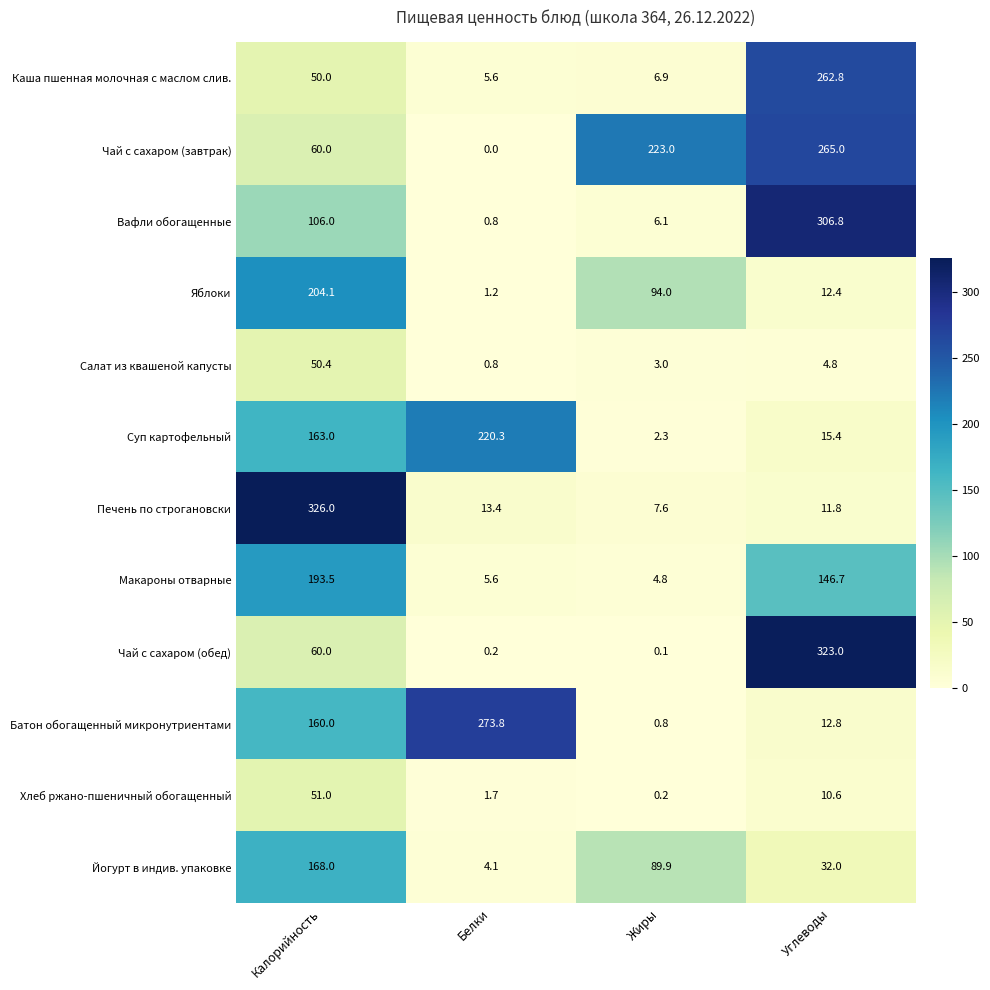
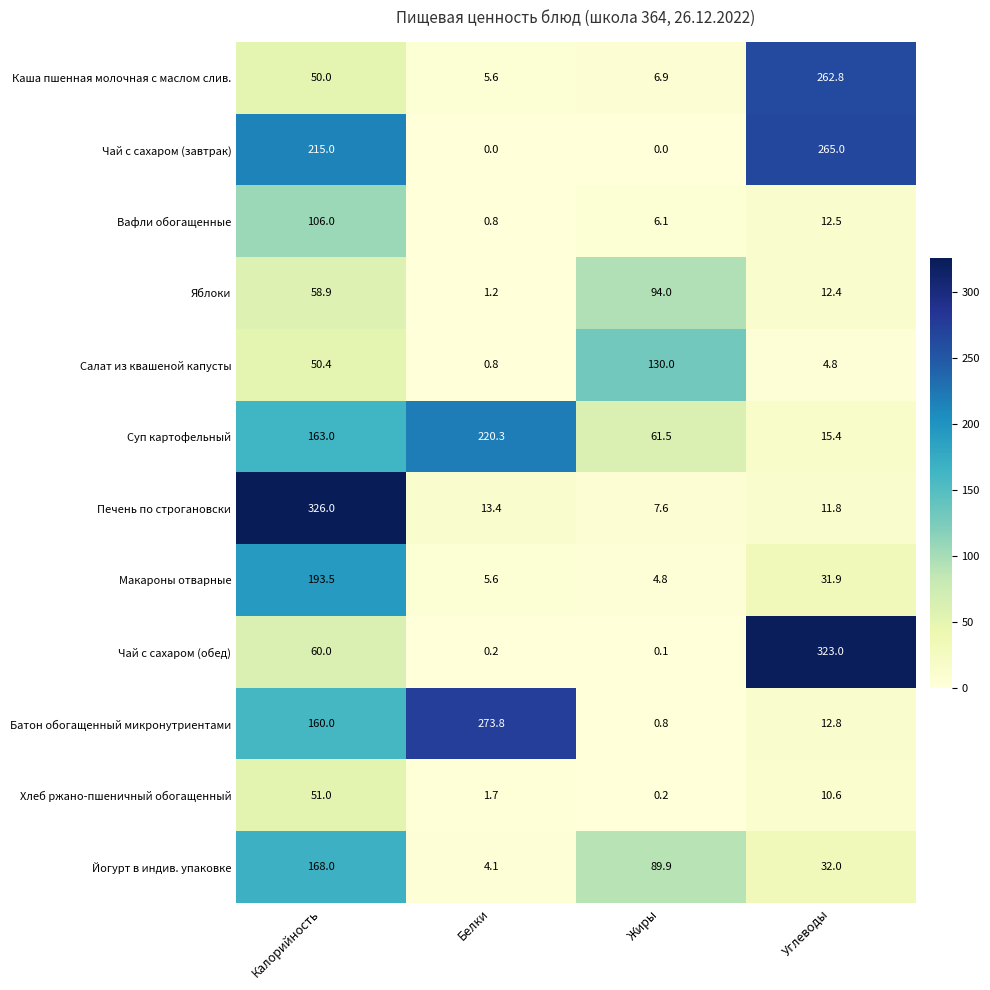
  {
    "Каша пшенная молочная с маслом слив.": {
      "Калорийность": 50.0,
      "Белки": 5.6,
      "Жиры": 6.9,
      "Углеводы": 262.8
    },
    "Чай с сахаром (завтрак)": {
-     "Калорийность": 60.0,
+     "Калорийность": 215.0,
      "Белки": 0.0,
-     "Жиры": 223.0,
+     "Жиры": 0.0,
      "Углеводы": 265.0
    },
    "Вафли обогащенные": {
      "Калорийность": 106.0,
      "Белки": 0.8,
      "Жиры": 6.1,
-     "Углеводы": 306.8
+     "Углеводы": 12.5
    },
    "Яблоки": {
-     "Калорийность": 204.1,
+     "Калорийность": 58.9,
      "Белки": 1.2,
      "Жиры": 94.0,
      "Углеводы": 12.4
    },
    "Салат из квашеной капусты": {
      "Калорийность": 50.4,
      "Белки": 0.8,
-     "Жиры": 3.0,
+     "Жиры": 130.0,
      "Углеводы": 4.8
    },
    "Суп картофельный": {
      "Калорийность": 163.0,
      "Белки": 220.3,
-     "Жиры": 2.3,
+     "Жиры": 61.5,
      "Углеводы": 15.4
    },
    "Печень по строгановски": {
      "Калорийность": 326.0,
      "Белки": 13.4,
      "Жиры": 7.6,
      "Углеводы": 11.8
    },
    "Макароны отварные": {
      "Калорийность": 193.5,
      "Белки": 5.6,
      "Жиры": 4.8,
-     "Углеводы": 146.7
+     "Углеводы": 31.9
    },
    "Чай с сахаром (обед)": {
      "Калорийность": 60.0,
      "Белки": 0.2,
      "Жиры": 0.1,
      "Углеводы": 323.0
    },
    "Батон обогащенный микронутриентами": {
      "Калорийность": 160.0,
      "Белки": 273.8,
      "Жиры": 0.8,
      "Углеводы": 12.8
    },
    "Хлеб ржано-пшеничный обогащенный": {
      "Калорийность": 51.0,
      "Белки": 1.7,
      "Жиры": 0.2,
      "Углеводы": 10.6
    },
    "Йогурт в индив. упаковке": {
      "Калорийность": 168.0,
      "Белки": 4.1,
      "Жиры": 89.9,
      "Углеводы": 32.0
    }
  }
